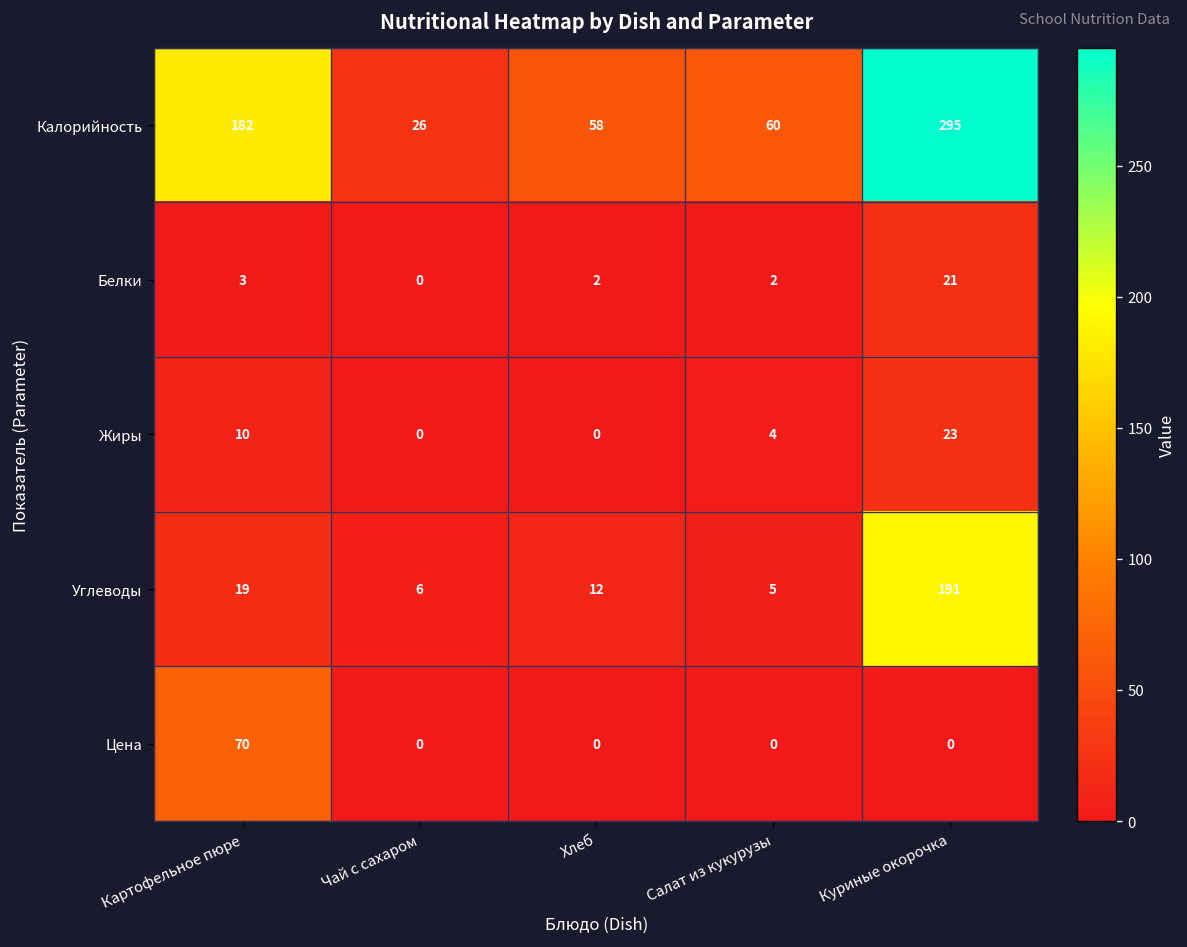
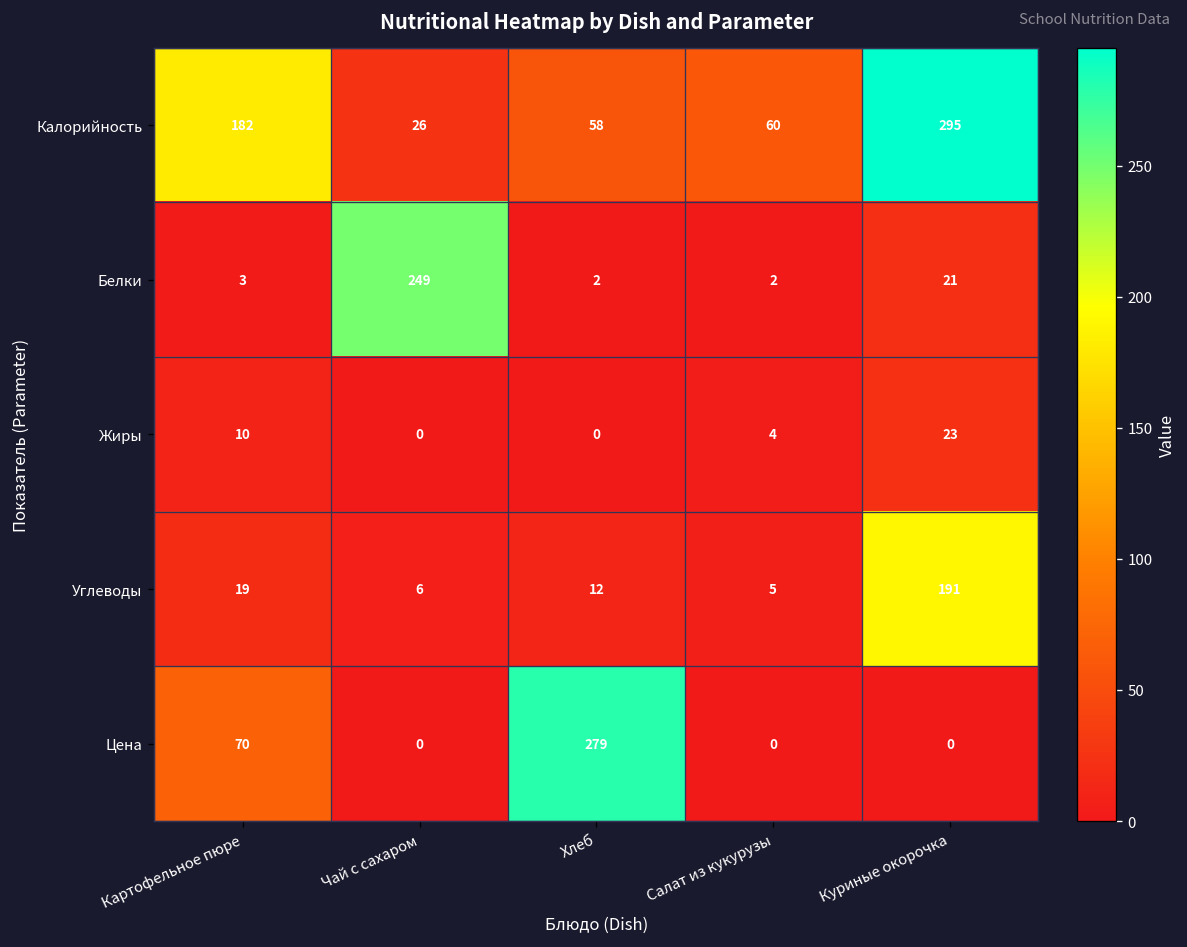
  {
    "Калорийность": {
      "Картофельное пюре": 182,
      "Чай с сахаром": 26,
      "Хлеб": 58,
      "Салат из кукурузы": 60,
      "Куриные окорочка": 295
    },
    "Белки": {
      "Картофельное пюре": 3,
-     "Чай с сахаром": 0,
+     "Чай с сахаром": 249,
      "Хлеб": 2,
      "Салат из кукурузы": 2,
      "Куриные окорочка": 21
    },
    "Жиры": {
      "Картофельное пюре": 10,
      "Чай с сахаром": 0,
      "Хлеб": 0,
      "Салат из кукурузы": 4,
      "Куриные окорочка": 23
    },
    "Углеводы": {
      "Картофельное пюре": 19,
      "Чай с сахаром": 6,
      "Хлеб": 12,
      "Салат из кукурузы": 5,
      "Куриные окорочка": 191
    },
    "Цена": {
      "Картофельное пюре": 70,
      "Чай с сахаром": 0,
-     "Хлеб": 0,
+     "Хлеб": 279,
      "Салат из кукурузы": 0,
      "Куриные окорочка": 0
    }
  }
